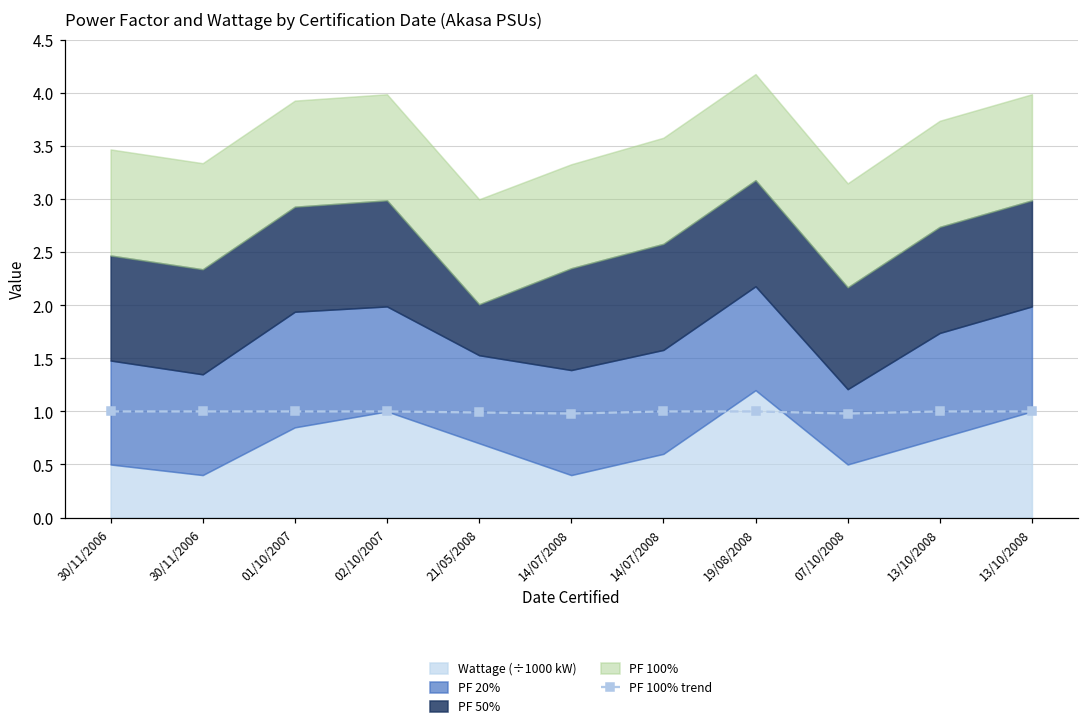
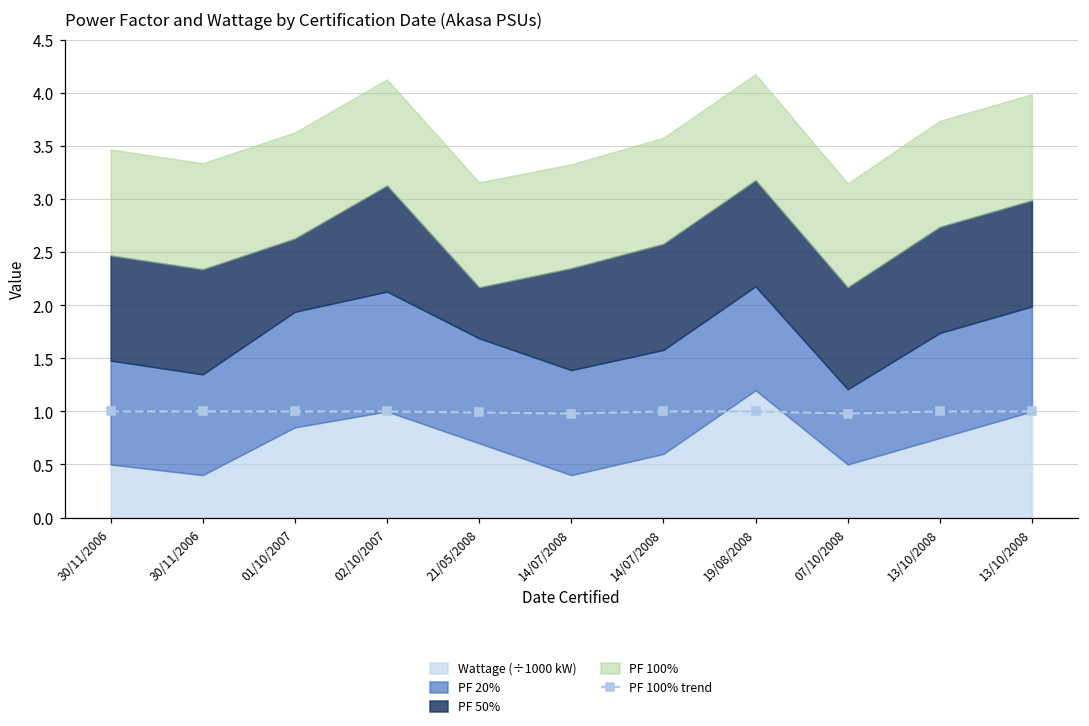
  {
    "PF 20%": {
      "01/10/2007": 1.1,
-     "02/10/2007": 1.0,
-     "21/05/2008": 0.8,
+     "02/10/2007": 1.1,
+     "21/05/2008": 1.0,
      "19/08/2008": 1.0,
      "07/10/2008": 0.7
    },
    "PF 50%": {
-     "01/10/2007": 1.0,
+     "01/10/2007": 0.7,
      "02/10/2007": 1.0,
      "21/05/2008": 0.5,
      "19/08/2008": 1.0,
      "07/10/2008": 1.0
    },
    "PF 100%": {
      "01/10/2007": 1.0,
      "02/10/2007": 1.0,
      "21/05/2008": 1.0,
      "19/08/2008": 1.0,
      "07/10/2008": 1.0
    }
  }
